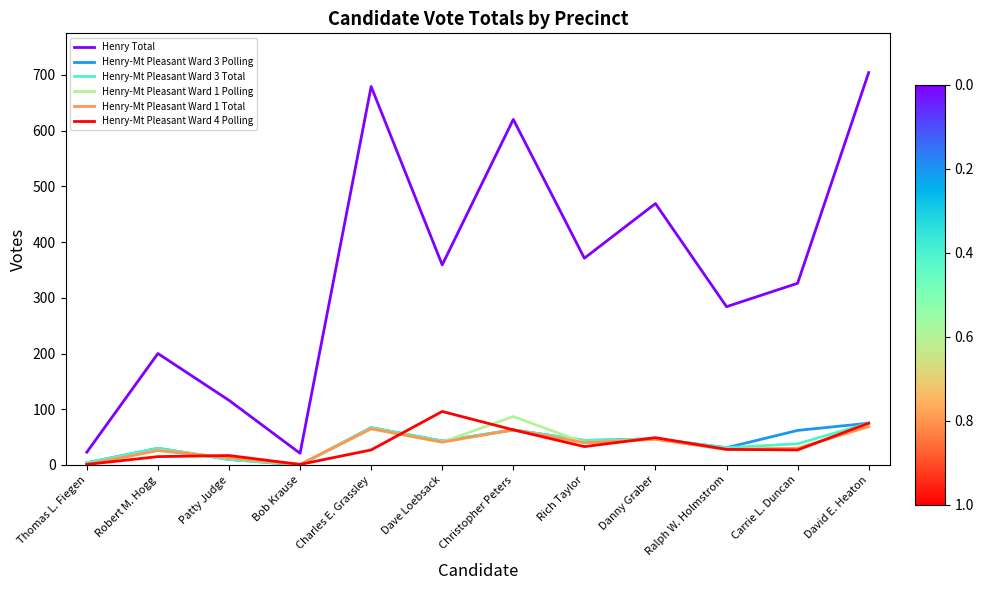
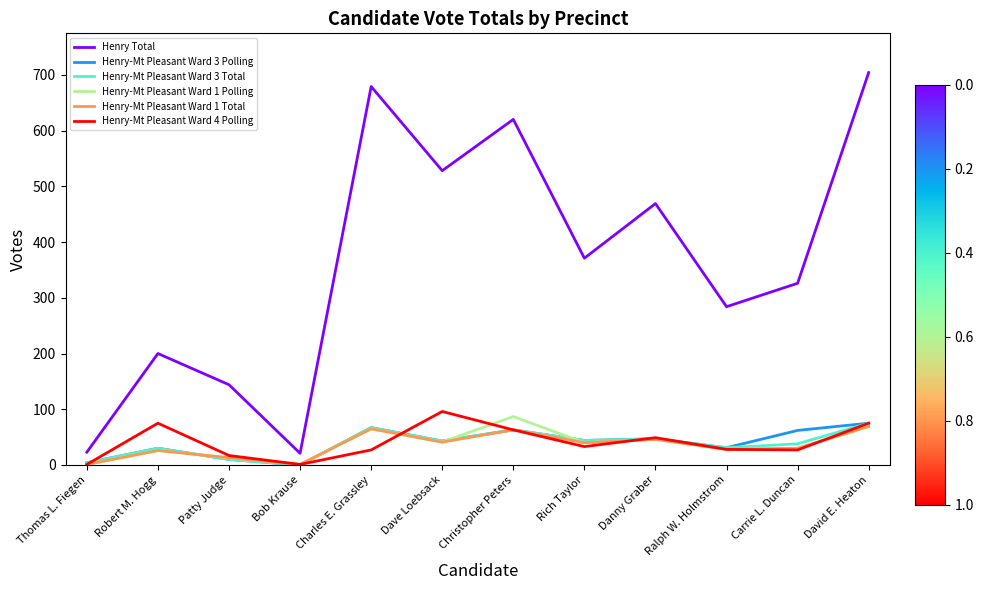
  {
    "Henry Total": {
      "Thomas L. Fiegen": 20,
      "Robert M. Hogg": 200,
-     "Patty Judge": 120,
+     "Patty Judge": 140,
      "Bob Krause": 20,
      "Charles E. Grassley": 680,
-     "Dave Loebsack": 360,
+     "Dave Loebsack": 530,
      "Christopher Peters": 620,
      "Rich Taylor": 370,
      "Danny Graber": 470,
      "Ralph W. Holmstrom": 280,
      "Carrie L. Duncan": 330,
      "David E. Heaton": 700
    },
    "Henry-Mt Pleasant Ward 3 Polling": {
      "Carrie L. Duncan": 60
    },
    "Henry-Mt Pleasant Ward 3 Total": {
      "Carrie L. Duncan": 40
    },
    "Henry-Mt Pleasant Ward 1 Polling": {
      "Christopher Peters": 90
    },
    "Henry-Mt Pleasant Ward 4 Polling": {
-     "Robert M. Hogg": 20,
+     "Robert M. Hogg": 80,
      "Charles E. Grassley": 30,
      "Dave Loebsack": 100,
      "Rich Taylor": 30
    }
  }
